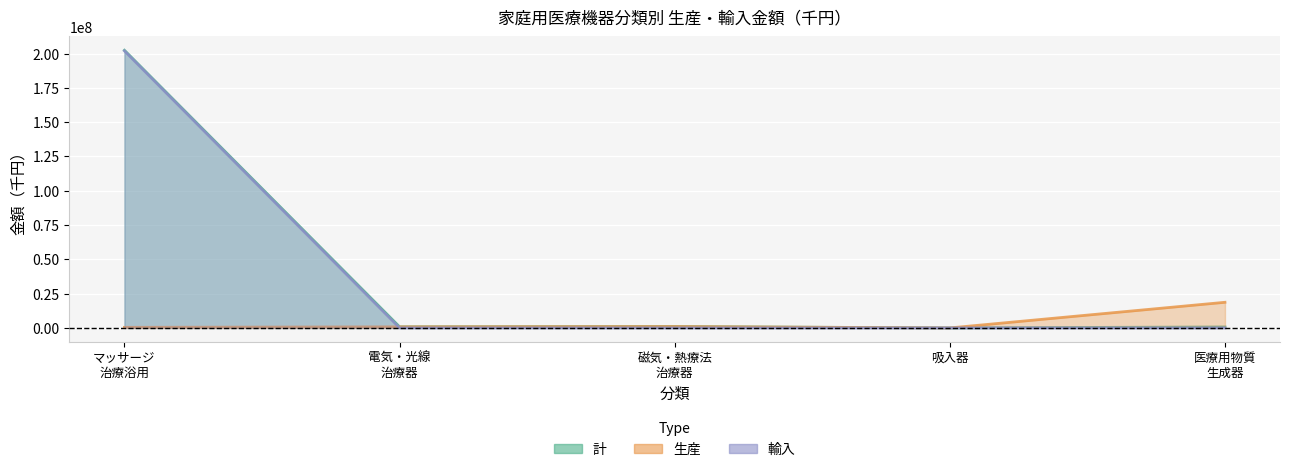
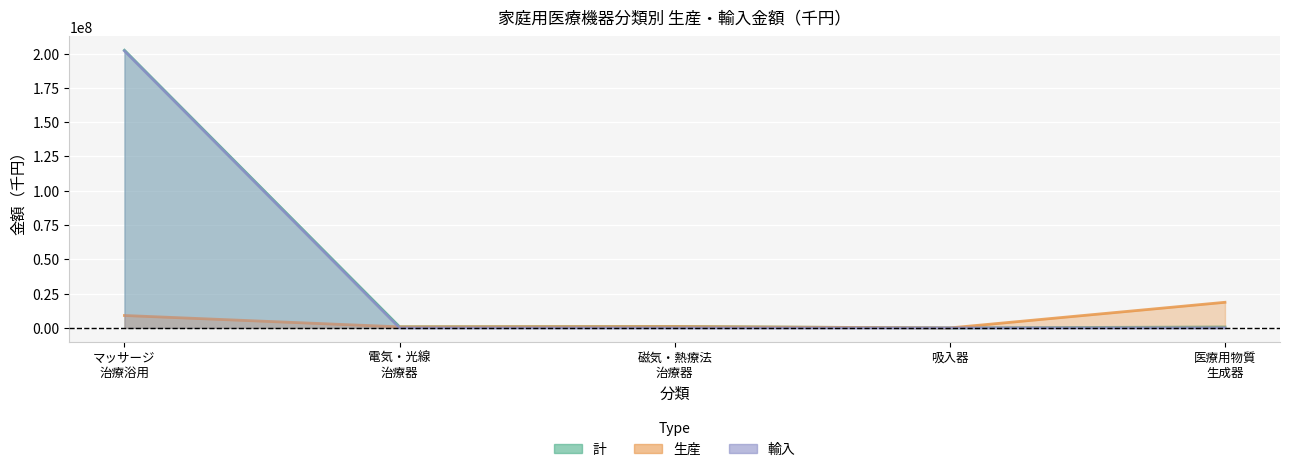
  {
    "生産": {
-     "マッサージ 治療浴用": 0,
+     "マッサージ 治療浴用": 9000000,
      "医療用物質 生成器": 19000000
    }
  }
